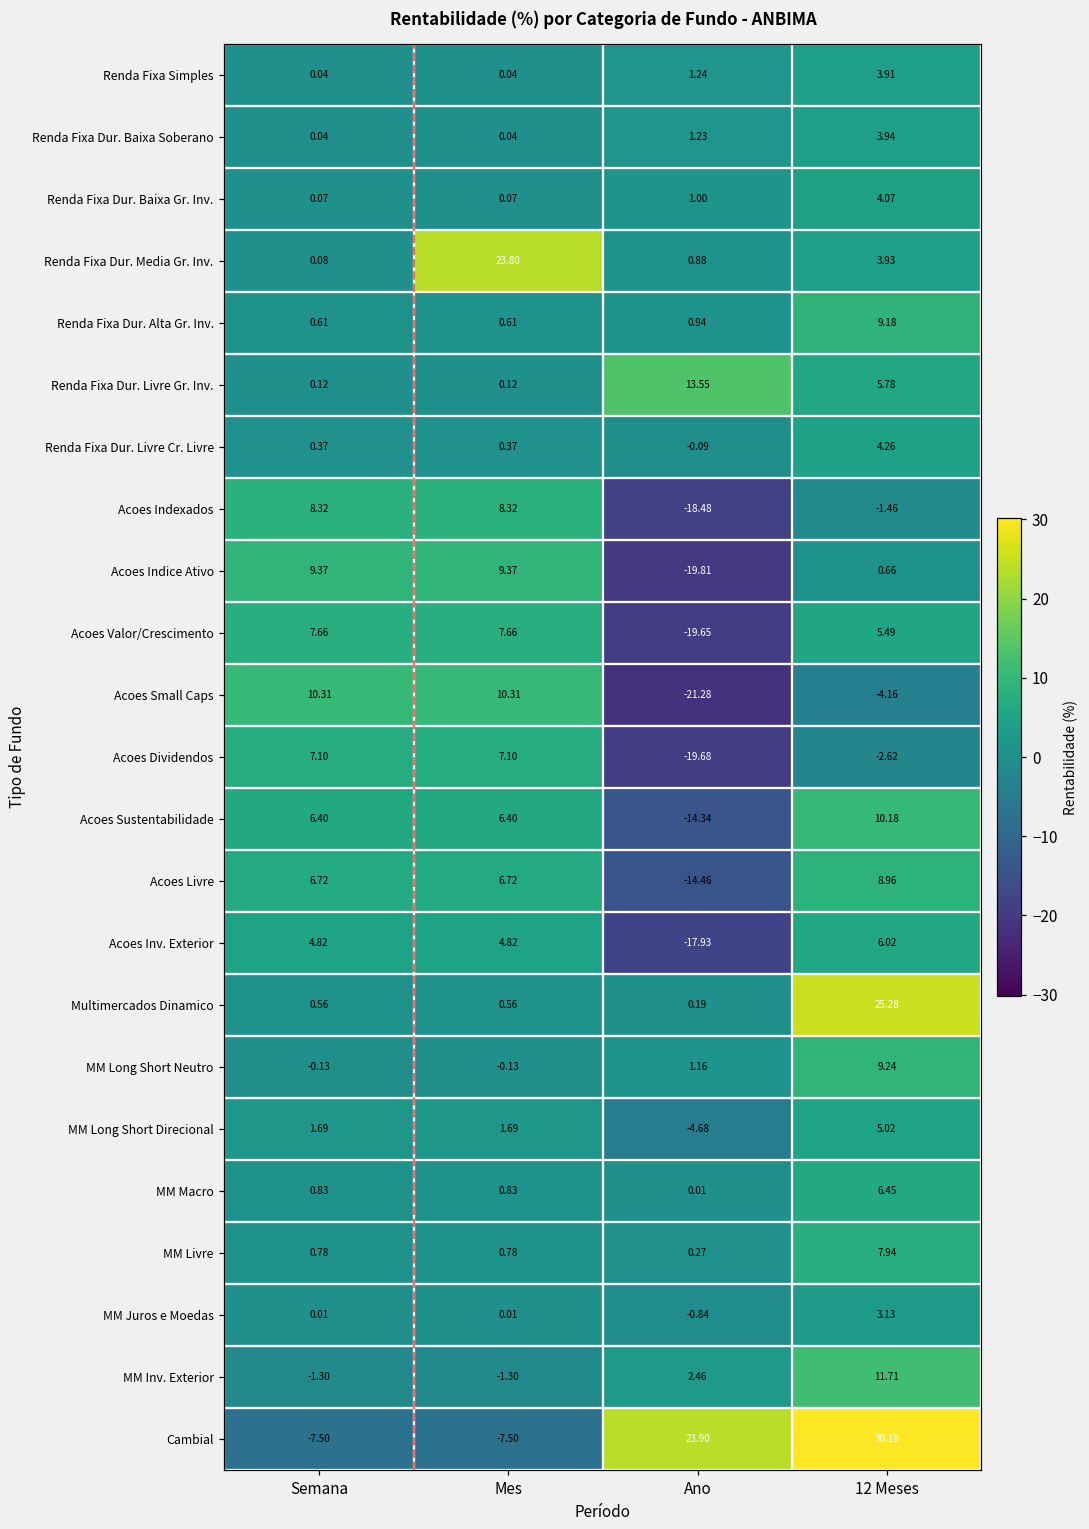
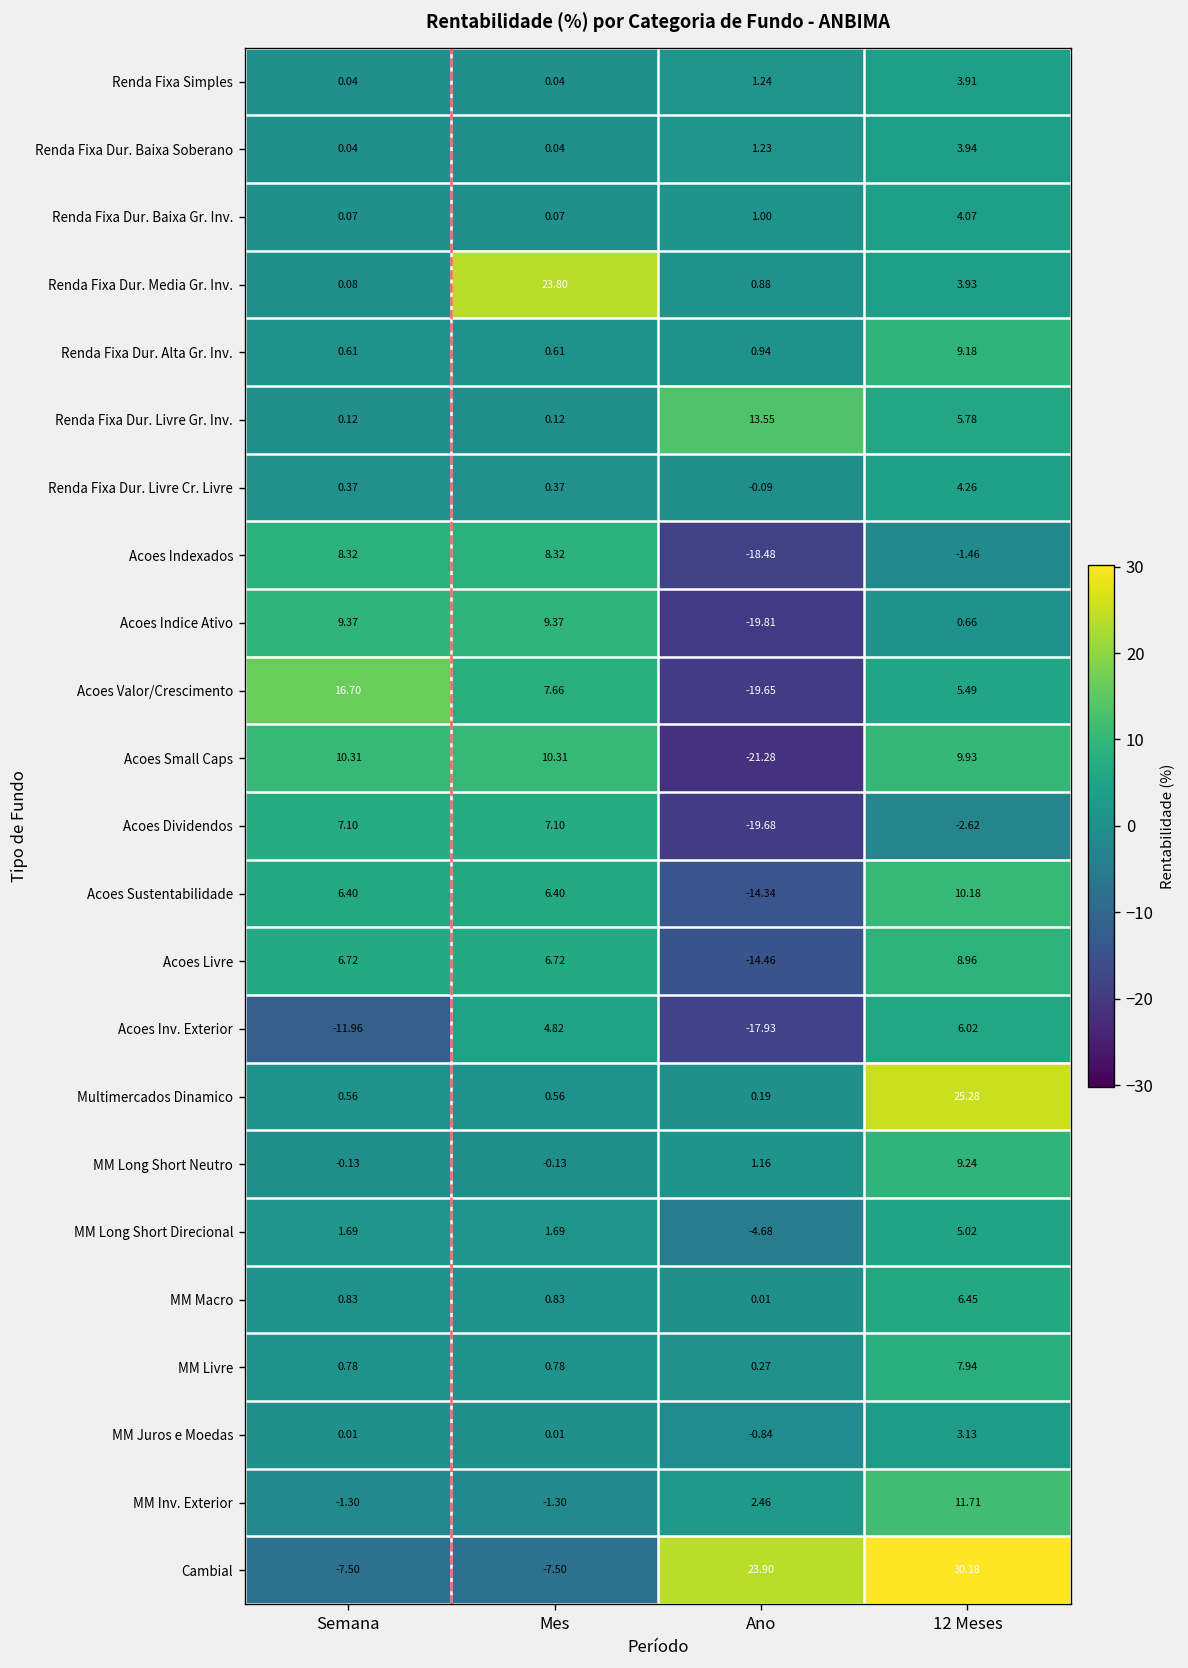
  {
    "Renda Fixa Simples": {
      "Semana": 0.04,
      "Mes": 0.04,
      "Ano": 1.24,
      "12 Meses": 3.91
    },
    "Renda Fixa Dur. Baixa Soberano": {
      "Semana": 0.04,
      "Mes": 0.04,
      "Ano": 1.23,
      "12 Meses": 3.94
    },
    "Renda Fixa Dur. Baixa Gr. Inv.": {
      "Semana": 0.07,
      "Mes": 0.07,
      "Ano": 1.00,
      "12 Meses": 4.07
    },
    "Renda Fixa Dur. Media Gr. Inv.": {
      "Semana": 0.08,
      "Mes": 23.80,
      "Ano": 0.88,
      "12 Meses": 3.93
    },
    "Renda Fixa Dur. Alta Gr. Inv.": {
      "Semana": 0.61,
      "Mes": 0.61,
      "Ano": 0.94,
      "12 Meses": 9.18
    },
    "Renda Fixa Dur. Livre Gr. Inv.": {
      "Semana": 0.12,
      "Mes": 0.12,
      "Ano": 13.55,
      "12 Meses": 5.78
    },
    "Renda Fixa Dur. Livre Cr. Livre": {
      "Semana": 0.37,
      "Mes": 0.37,
      "Ano": -0.09,
      "12 Meses": 4.26
    },
    "Acoes Indexados": {
      "Semana": 8.32,
      "Mes": 8.32,
      "Ano": -18.48,
      "12 Meses": -1.46
    },
    "Acoes Indice Ativo": {
      "Semana": 9.37,
      "Mes": 9.37,
      "Ano": -19.81,
      "12 Meses": 0.66
    },
    "Acoes Valor/Crescimento": {
-     "Semana": 7.66,
+     "Semana": 16.70,
      "Mes": 7.66,
      "Ano": -19.65,
      "12 Meses": 5.49
    },
    "Acoes Small Caps": {
      "Semana": 10.31,
      "Mes": 10.31,
      "Ano": -21.28,
-     "12 Meses": -4.16
+     "12 Meses": 9.93
    },
    "Acoes Dividendos": {
      "Semana": 7.10,
      "Mes": 7.10,
      "Ano": -19.68,
      "12 Meses": -2.62
    },
    "Acoes Sustentabilidade": {
      "Semana": 6.40,
      "Mes": 6.40,
      "Ano": -14.34,
      "12 Meses": 10.18
    },
    "Acoes Livre": {
      "Semana": 6.72,
      "Mes": 6.72,
      "Ano": -14.46,
      "12 Meses": 8.96
    },
    "Acoes Inv. Exterior": {
-     "Semana": 4.82,
+     "Semana": -11.96,
      "Mes": 4.82,
      "Ano": -17.93,
      "12 Meses": 6.02
    },
    "Multimercados Dinamico": {
      "Semana": 0.56,
      "Mes": 0.56,
      "Ano": 0.19,
      "12 Meses": 25.28
    },
    "MM Long Short Neutro": {
      "Semana": -0.13,
      "Mes": -0.13,
      "Ano": 1.16,
      "12 Meses": 9.24
    },
    "MM Long Short Direcional": {
      "Semana": 1.69,
      "Mes": 1.69,
      "Ano": -4.68,
      "12 Meses": 5.02
    },
    "MM Macro": {
      "Semana": 0.83,
      "Mes": 0.83,
      "Ano": 0.01,
      "12 Meses": 6.45
    },
    "MM Livre": {
      "Semana": 0.78,
      "Mes": 0.78,
      "Ano": 0.27,
      "12 Meses": 7.94
    },
    "MM Juros e Moedas": {
      "Semana": 0.01,
      "Mes": 0.01,
      "Ano": -0.84,
      "12 Meses": 3.13
    },
    "MM Inv. Exterior": {
      "Semana": -1.30,
      "Mes": -1.30,
      "Ano": 2.46,
      "12 Meses": 11.71
    },
    "Cambial": {
      "Semana": -7.50,
      "Mes": -7.50,
      "Ano": 23.90,
      "12 Meses": 30.18
    }
  }
